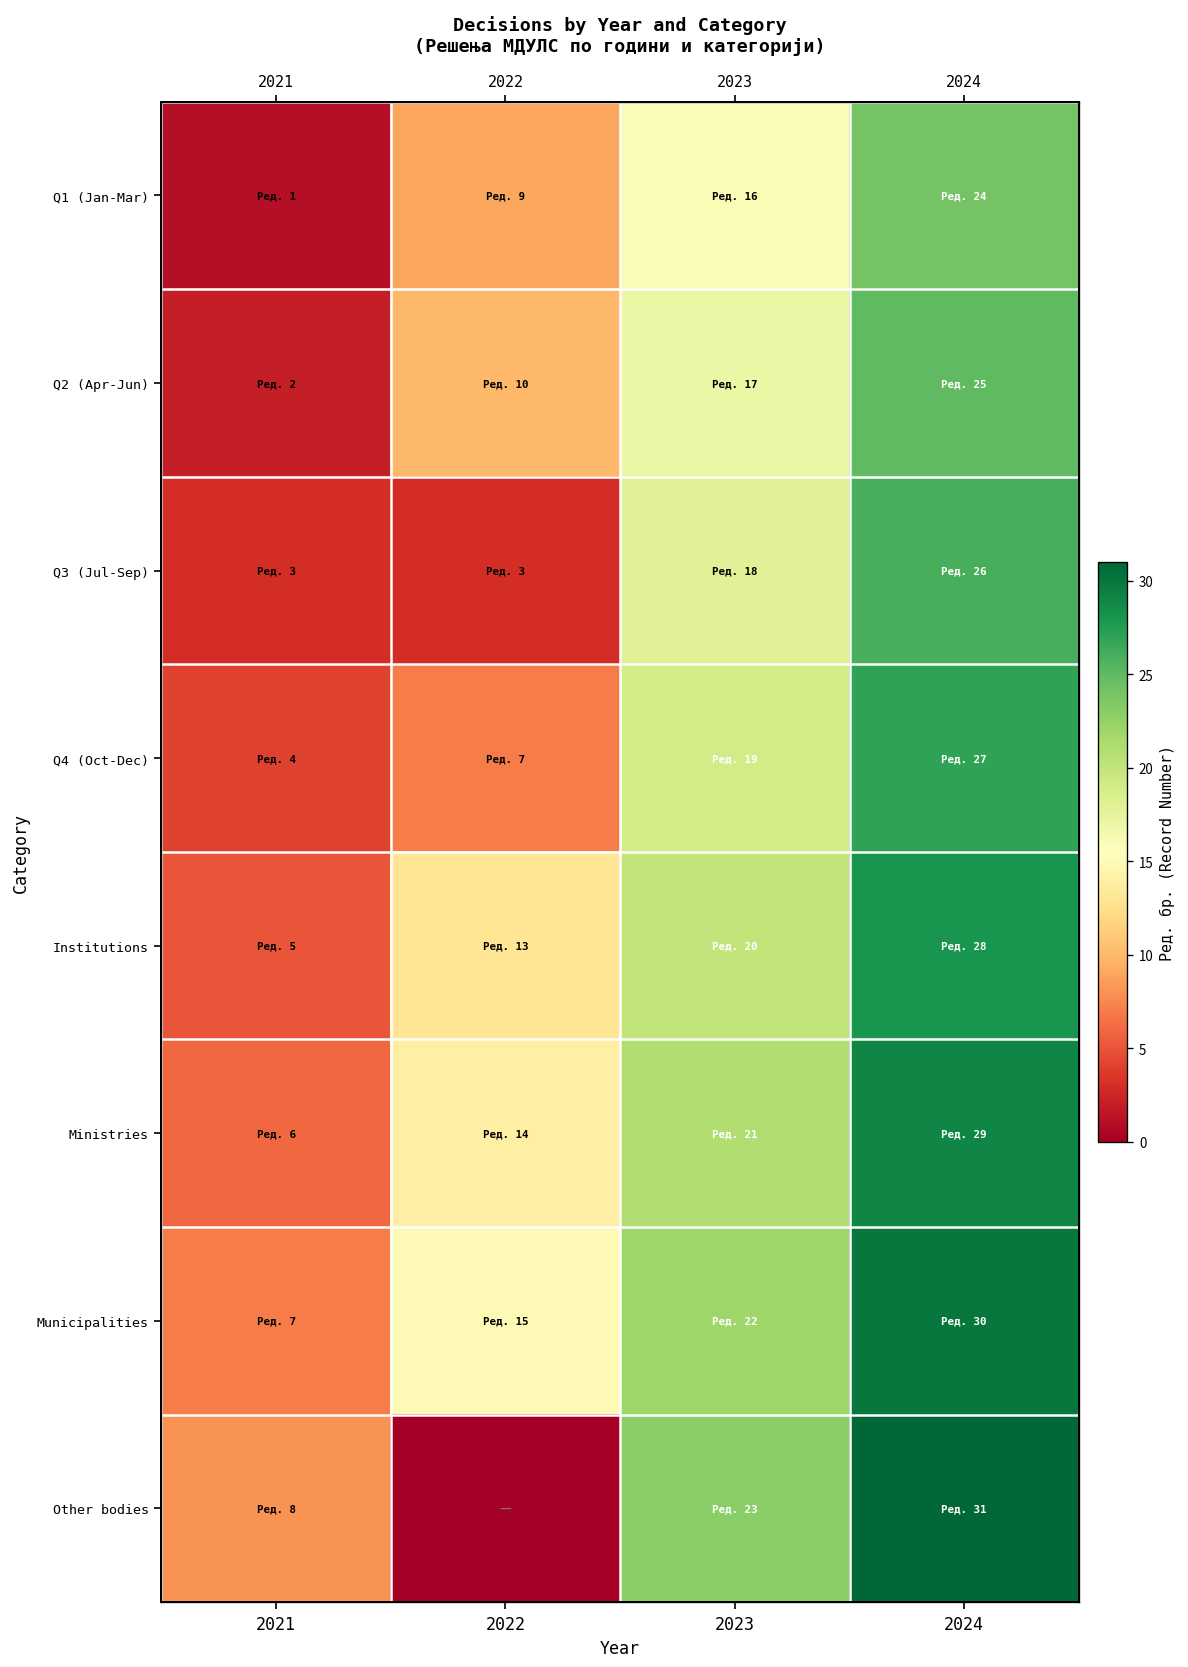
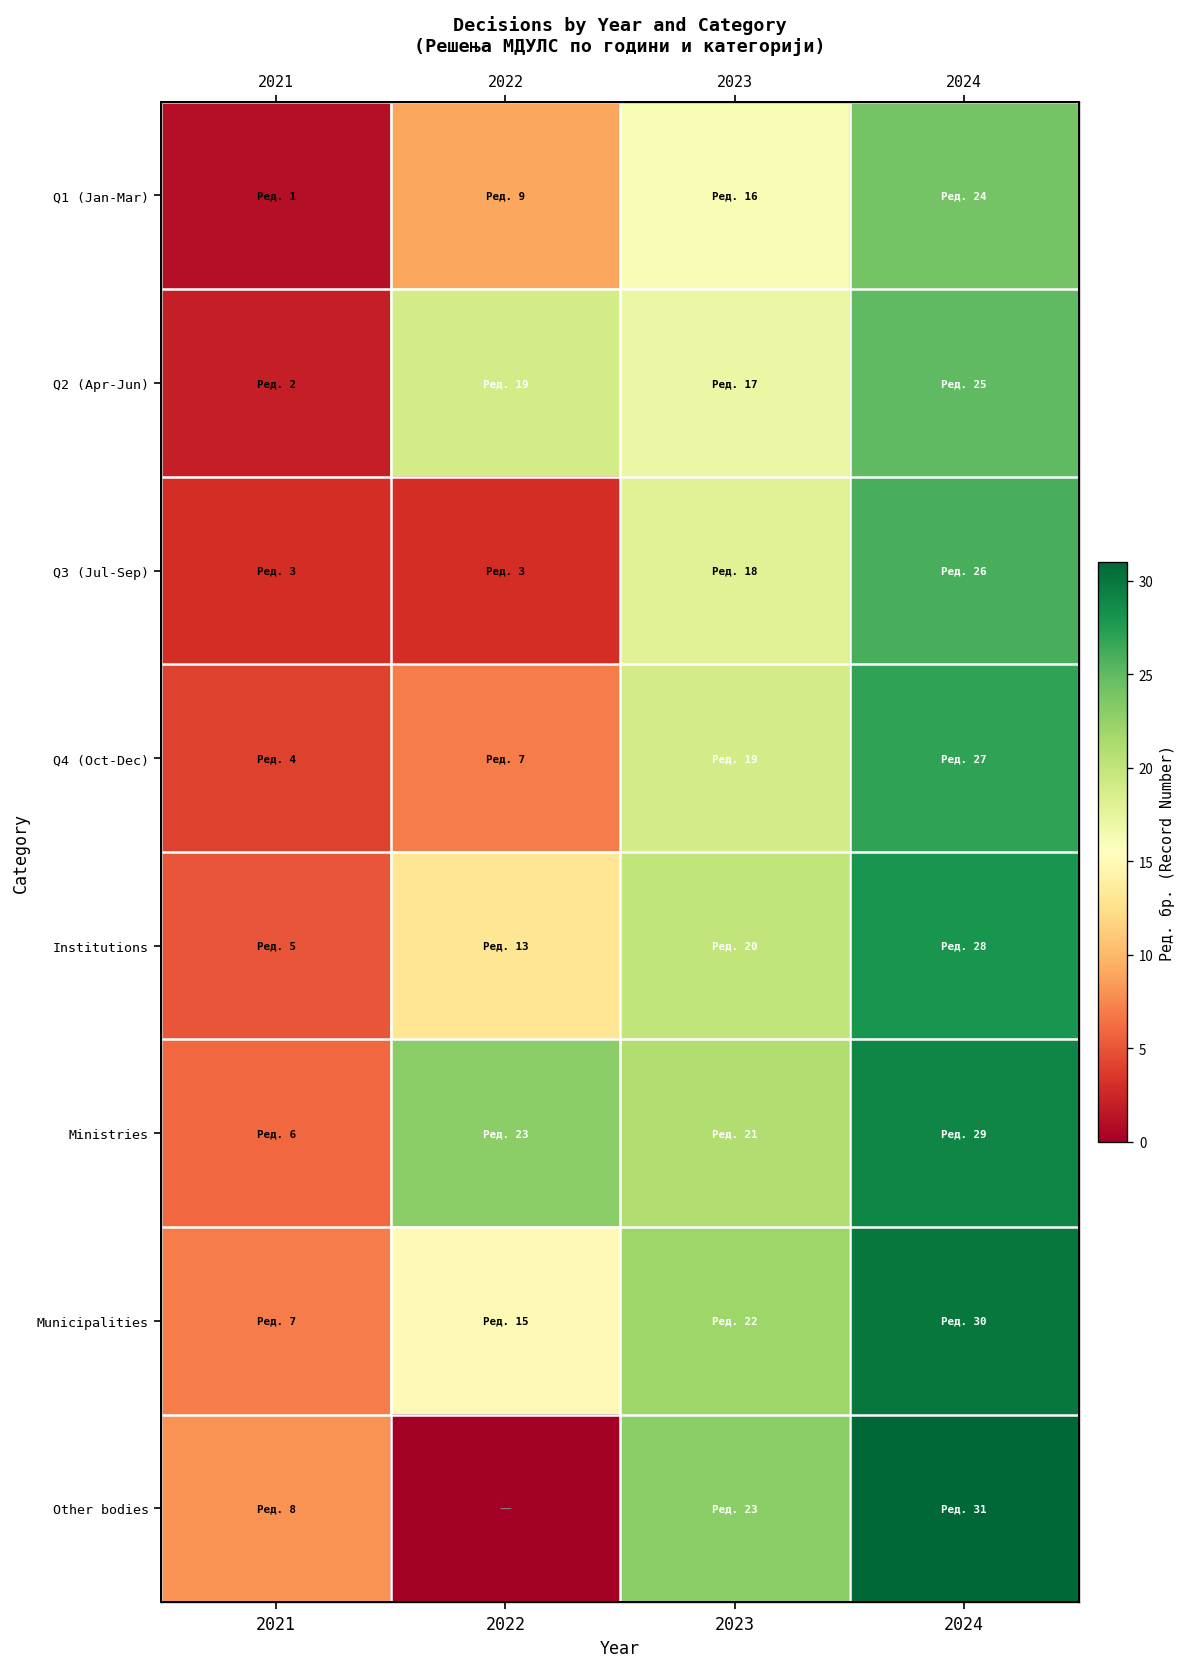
  {
    "Q1 (Jan-Mar)": {
      "2021": 1,
      "2022": 9,
      "2023": 16,
      "2024": 24
    },
    "Q2 (Apr-Jun)": {
      "2021": 2,
-     "2022": 10,
+     "2022": 19,
      "2023": 17,
      "2024": 25
    },
    "Q3 (Jul-Sep)": {
      "2021": 3,
      "2022": 3,
      "2023": 18,
      "2024": 26
    },
    "Q4 (Oct-Dec)": {
      "2021": 4,
      "2022": 7,
      "2023": 19,
      "2024": 27
    },
    "Institutions": {
      "2021": 5,
      "2022": 13,
      "2023": 20,
      "2024": 28
    },
    "Ministries": {
      "2021": 6,
-     "2022": 14,
+     "2022": 23,
      "2023": 21,
      "2024": 29
    },
    "Municipalities": {
      "2021": 7,
      "2022": 15,
      "2023": 22,
      "2024": 30
    },
    "Other bodies": {
      "2021": 8,
      "2023": 23,
      "2024": 31
    }
  }
